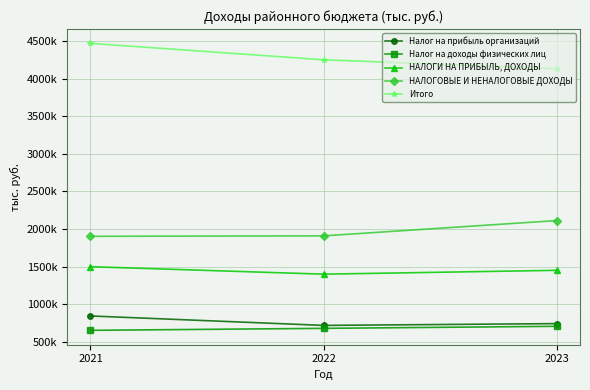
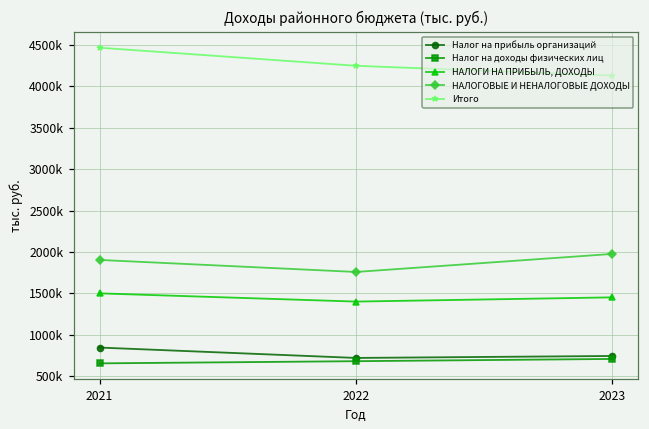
  {
    "НАЛОГОВЫЕ И НЕНАЛОГОВЫЕ ДОХОДЫ": {
      "2021": 1900000,
-     "2022": 1900000,
-     "2023": 2100000
+     "2022": 1800000,
+     "2023": 2000000
    },
    "Итого": {
      "2021": 4500000,
      "2022": 4200000
    }
  }
